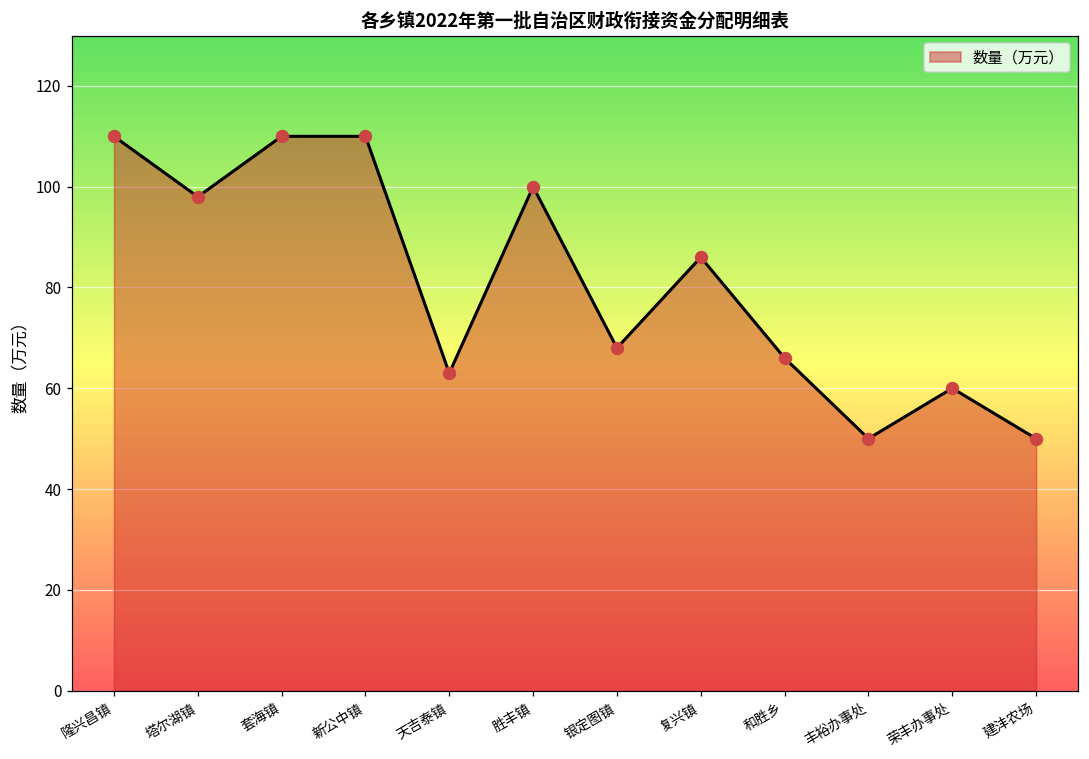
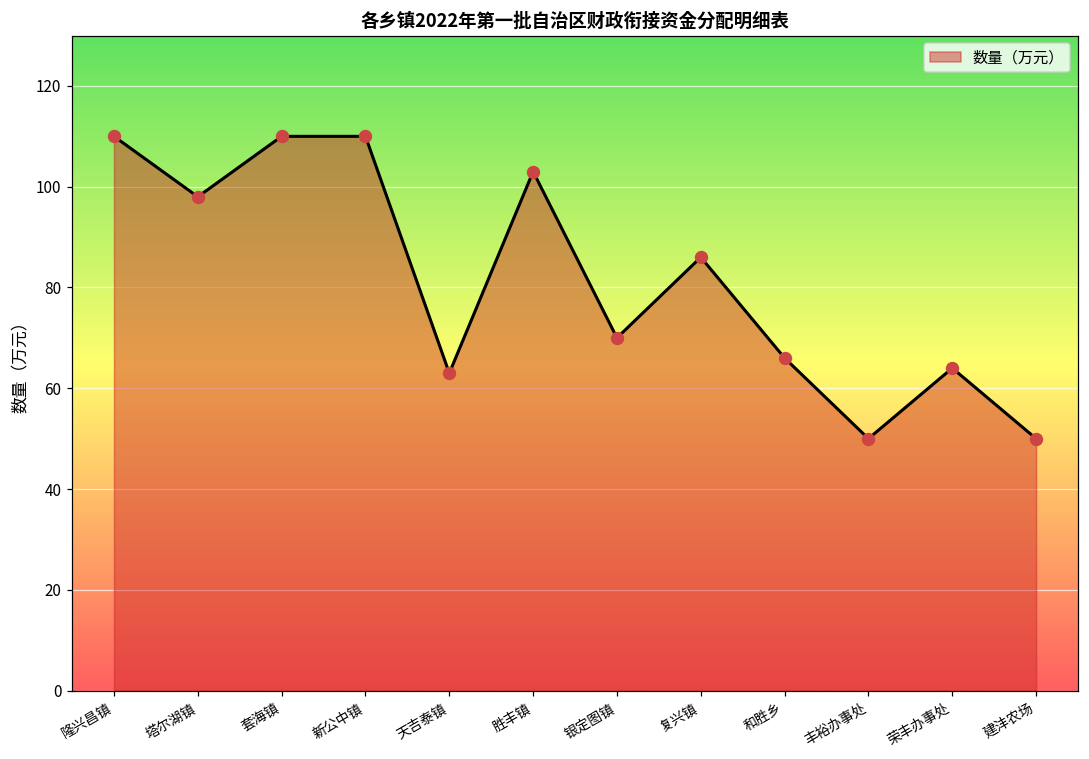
  {
    "隆兴昌镇": 110,
    "塔尔湖镇": 98,
    "套海镇": 110,
    "新公中镇": 110,
    "天吉泰镇": 63,
-   "胜丰镇": 100,
-   "银定图镇": 68,
+   "胜丰镇": 103,
+   "银定图镇": 70,
    "复兴镇": 86,
    "和胜乡": 66,
    "丰裕办事处": 50,
-   "荣丰办事处": 60,
+   "荣丰办事处": 64,
    "建沣农场": 50
  }
